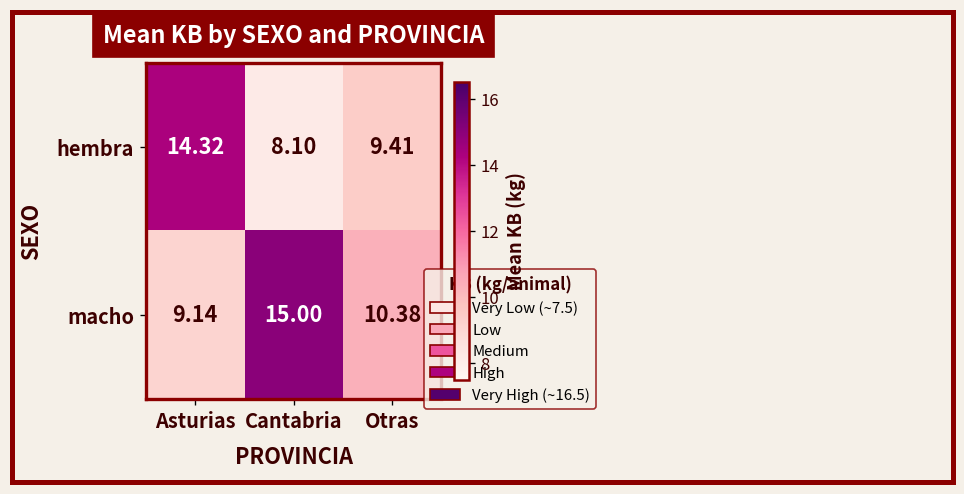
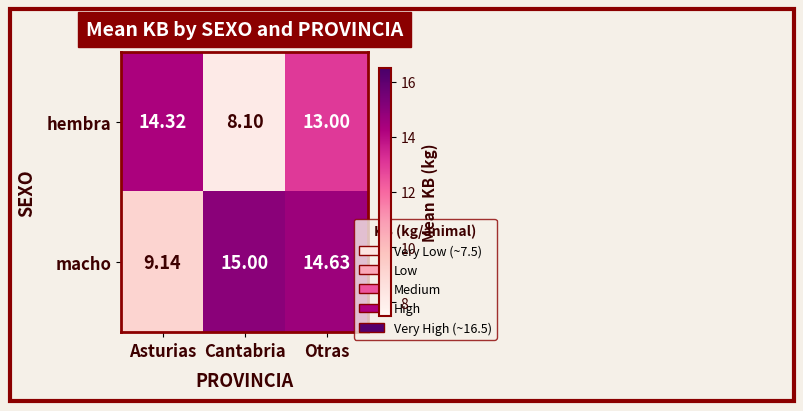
  {
    "hembra": {
      "Asturias": 14.32,
      "Cantabria": 8.10,
-     "Otras": 9.41
+     "Otras": 13.00
    },
    "macho": {
      "Asturias": 9.14,
      "Cantabria": 15.00,
-     "Otras": 10.38
+     "Otras": 14.63
    }
  }
